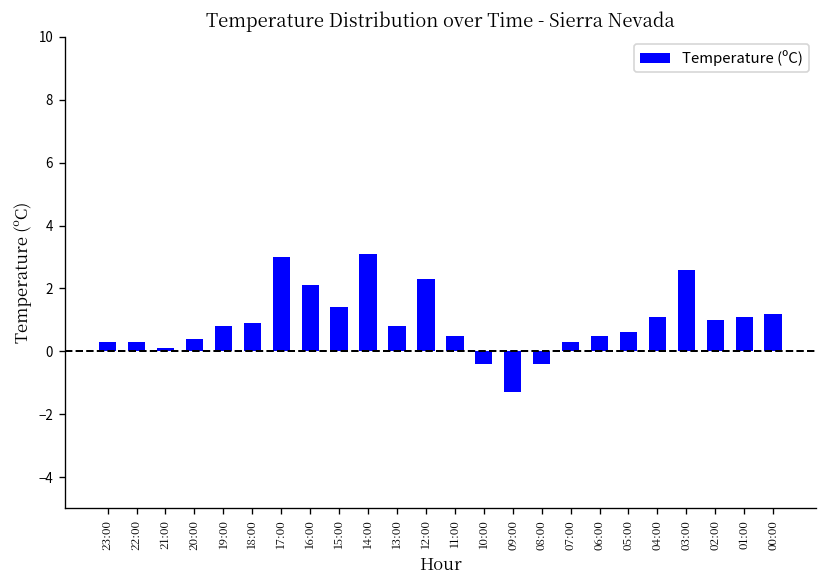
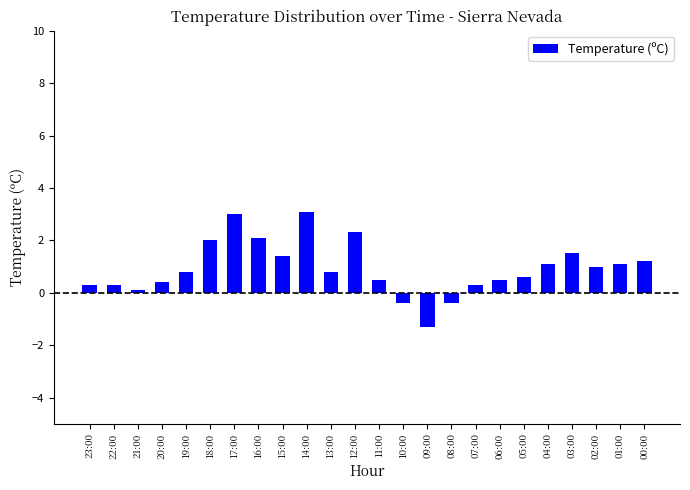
  {
    "23:00": 0.3,
    "22:00": 0.3,
    "21:00": 0.1,
    "20:00": 0.4,
    "19:00": 0.8,
-   "18:00": 0.9,
+   "18:00": 2.0,
    "17:00": 3.0,
    "16:00": 2.1,
    "15:00": 1.4,
    "14:00": 3.1,
    "13:00": 0.8,
    "12:00": 2.3,
    "11:00": 0.5,
    "10:00": -0.4,
    "09:00": -1.3,
    "08:00": -0.4,
    "07:00": 0.3,
    "06:00": 0.5,
    "05:00": 0.6,
    "04:00": 1.1,
-   "03:00": 2.6,
+   "03:00": 1.5,
    "02:00": 1.0,
    "01:00": 1.1,
    "00:00": 1.2
  }
